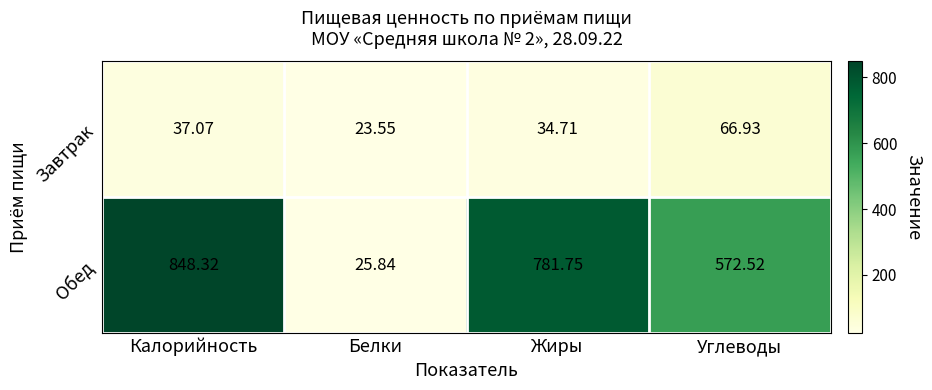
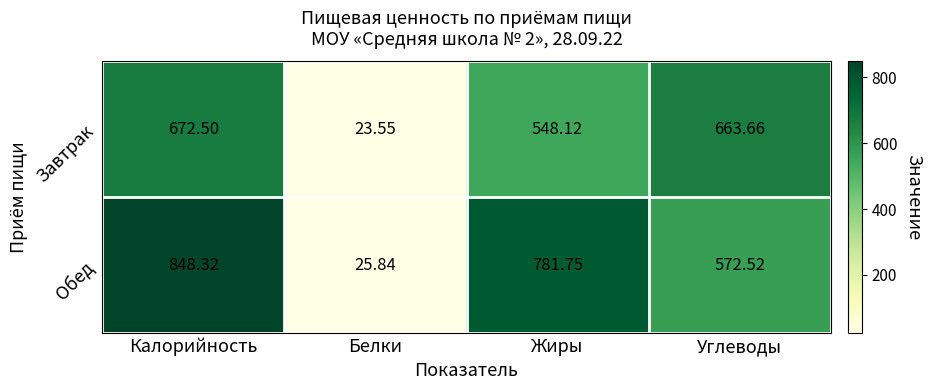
  {
    "Завтрак": {
-     "Калорийность": 37.07,
+     "Калорийность": 672.50,
      "Белки": 23.55,
-     "Жиры": 34.71,
-     "Углеводы": 66.93
+     "Жиры": 548.12,
+     "Углеводы": 663.66
    },
    "Обед": {
      "Калорийность": 848.32,
      "Белки": 25.84,
      "Жиры": 781.75,
      "Углеводы": 572.52
    }
  }
